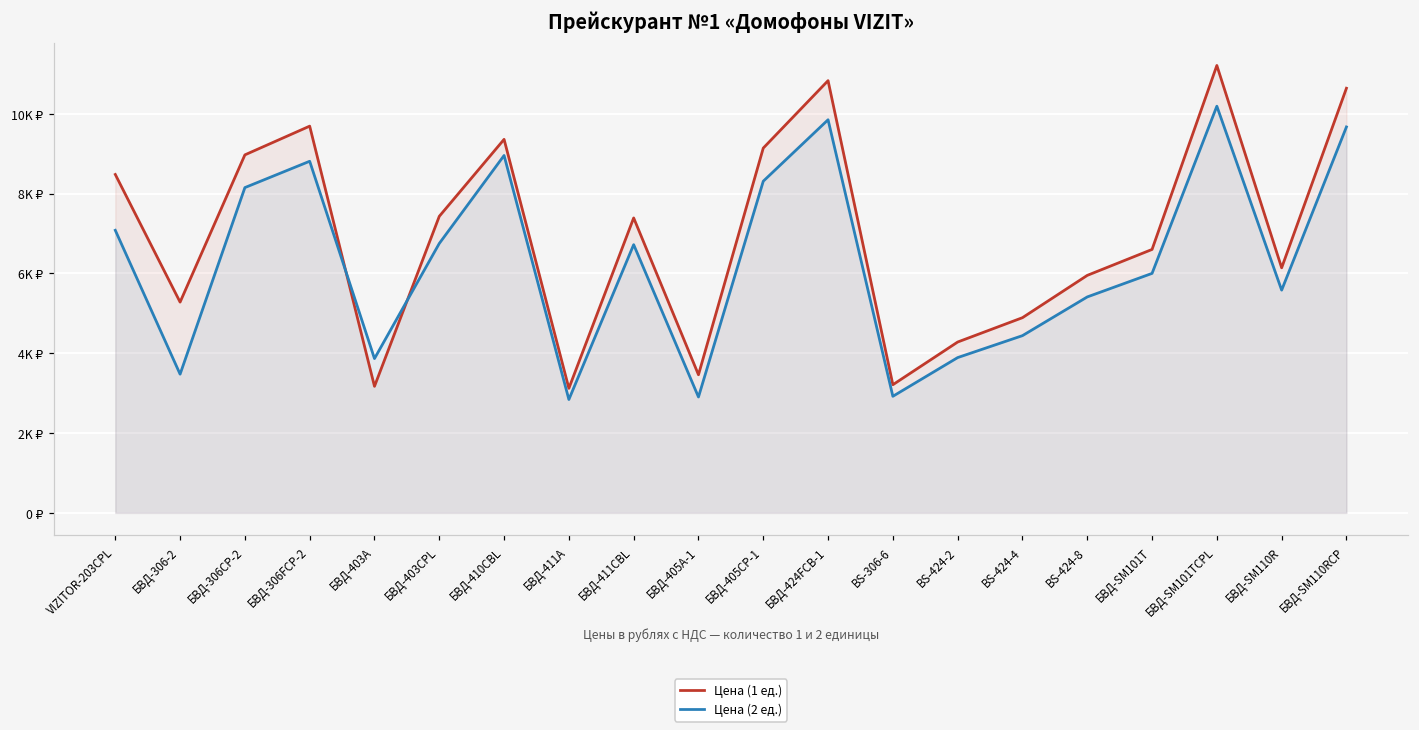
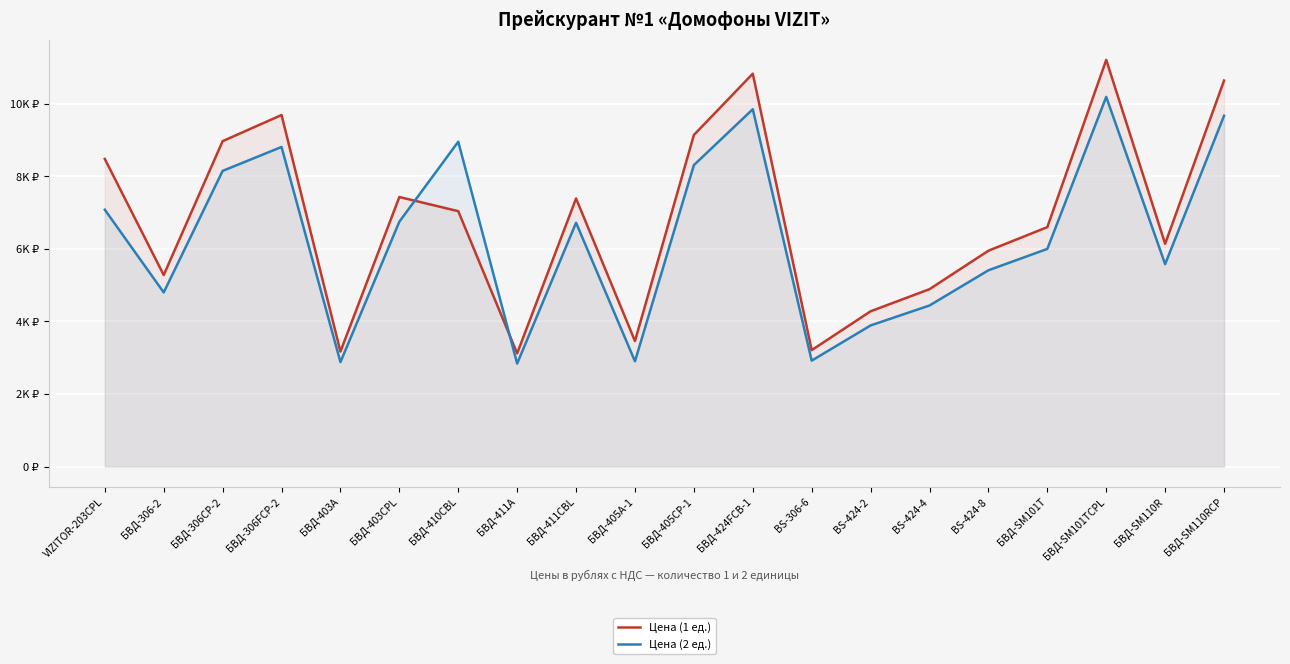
  {
    "Цена (1 ед.)": {
      "VIZITOR-203CPL": "8.5K ₽",
      "БВД-306-2": "5.3K ₽",
      "БВД-306CP-2": "9.0K ₽",
      "БВД-306FCP-2": "9.7K ₽",
      "БВД-403А": "3.2K ₽",
      "БВД-403CPL": "7.4K ₽",
-     "БВД-410CBL": "9.4K ₽",
+     "БВД-410CBL": "7.0K ₽",
      "БВД-411А": "3.1K ₽",
      "БВД-411CBL": "7.4K ₽",
      "БВД-405А-1": "3.5K ₽",
      "БВД-405CP-1": "9.1K ₽",
      "БВД-424FCB-1": "10.8K ₽",
      "BS-306-6": "3.2K ₽",
      "BS-424-2": "4.3K ₽",
      "BS-424-4": "4.9K ₽",
      "BS-424-8": "6.0K ₽",
      "БВД-SM101T": "6.6K ₽",
      "БВД-SM101TCPL": "11.2K ₽",
      "БВД-SM110R": "6.1K ₽",
      "БВД-SM110RCP": "10.6K ₽"
    },
    "Цена (2 ед.)": {
      "VIZITOR-203CPL": "7.1K ₽",
-     "БВД-306-2": "3.5K ₽",
+     "БВД-306-2": "4.8K ₽",
      "БВД-306CP-2": "8.2K ₽",
      "БВД-306FCP-2": "8.8K ₽",
-     "БВД-403А": "3.9K ₽",
+     "БВД-403А": "2.9K ₽",
      "БВД-403CPL": "6.8K ₽",
      "БВД-410CBL": "9.0K ₽",
      "БВД-411А": "2.8K ₽",
      "БВД-411CBL": "6.7K ₽",
      "БВД-405А-1": "2.9K ₽",
      "БВД-405CP-1": "8.3K ₽",
      "БВД-424FCB-1": "9.9K ₽",
      "BS-306-6": "2.9K ₽",
      "BS-424-2": "3.9K ₽",
      "BS-424-4": "4.4K ₽",
      "BS-424-8": "5.4K ₽",
      "БВД-SM101T": "6.0K ₽",
      "БВД-SM101TCPL": "10.2K ₽",
      "БВД-SM110R": "5.6K ₽",
      "БВД-SM110RCP": "9.7K ₽"
    }
  }
